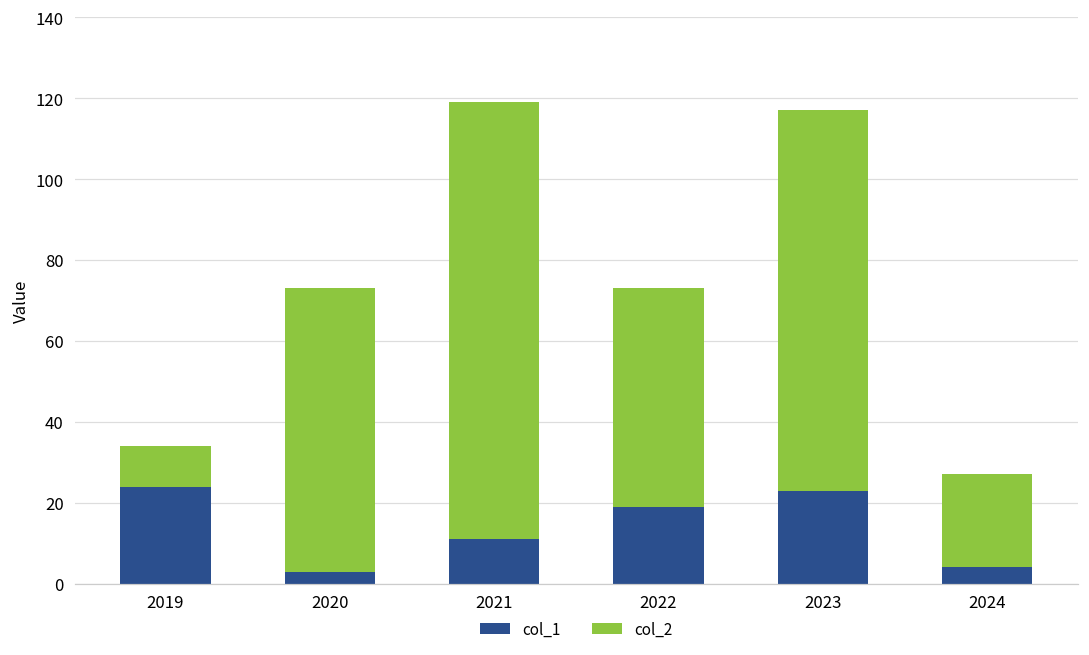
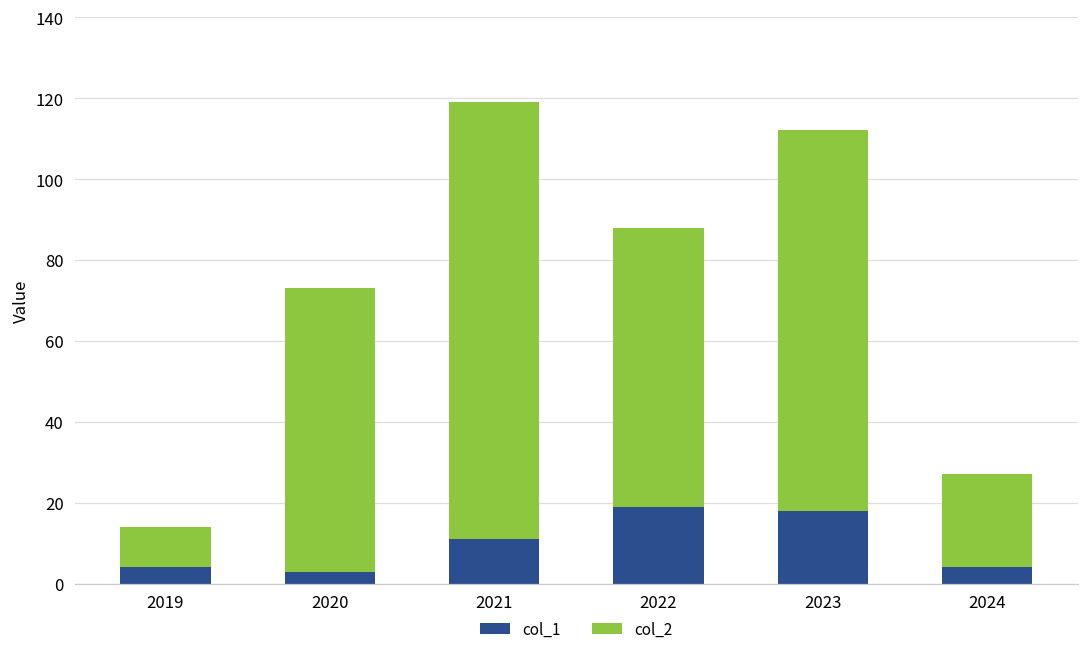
  {
    "col_1": {
-     "2019": 24,
+     "2019": 4,
      "2020": 3,
      "2021": 11,
      "2022": 19,
-     "2023": 23,
+     "2023": 18,
      "2024": 4
    },
    "col_2": {
      "2019": 10,
      "2020": 70,
      "2021": 108,
-     "2022": 54,
+     "2022": 69,
      "2023": 94,
      "2024": 23
    }
  }
